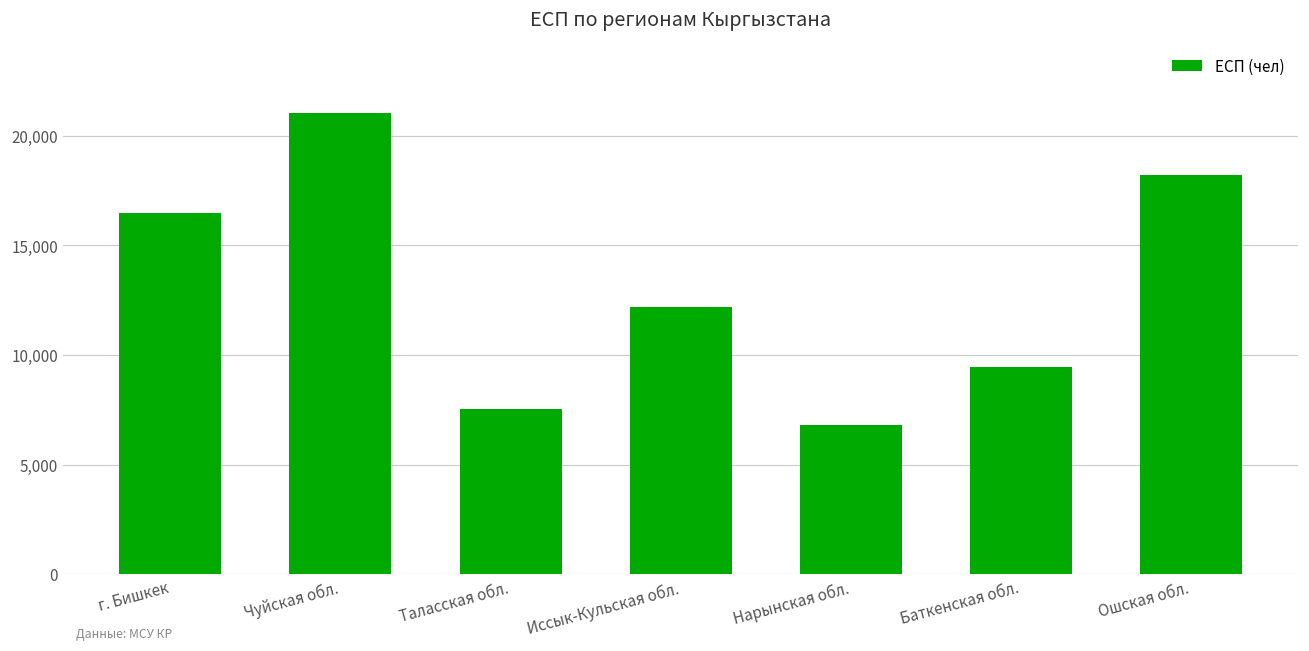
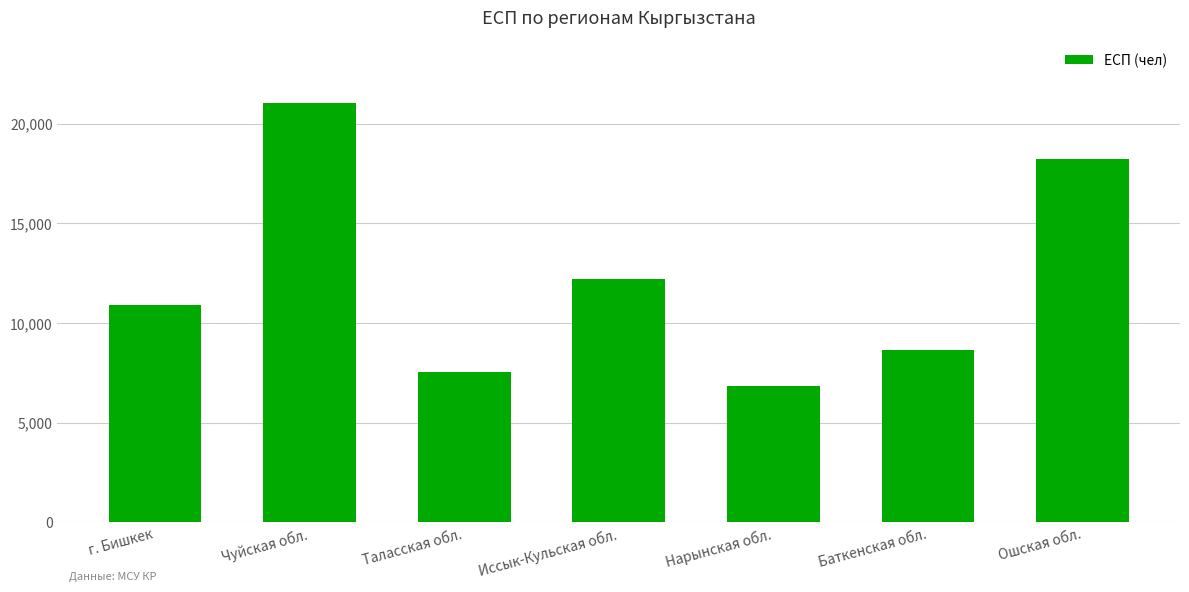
  {
-   "г. Бишкек": "16,500",
+   "г. Бишкек": "10,900",
    "Чуйская обл.": "21,000",
    "Таласская обл.": "7,500",
    "Иссык-Кульская обл.": "12,200",
    "Нарынская обл.": "6,800",
-   "Баткенская обл.": "9,400",
+   "Баткенская обл.": "8,700",
    "Ошская обл.": "18,200"
  }
